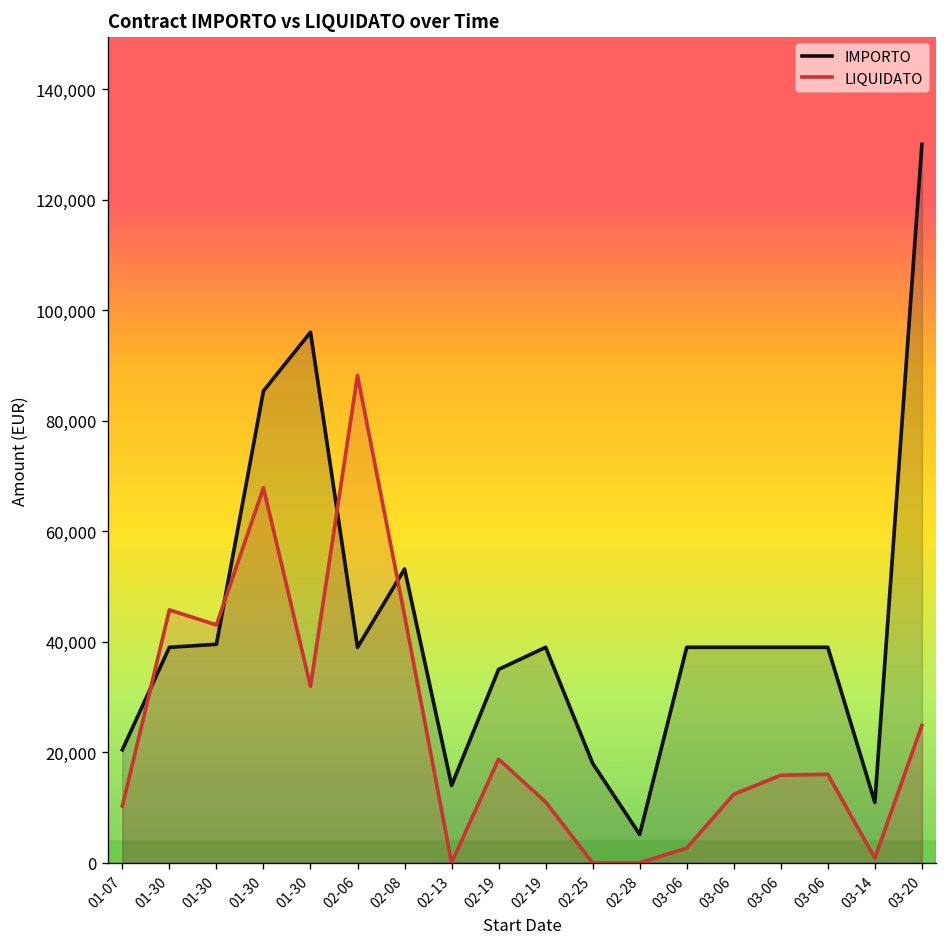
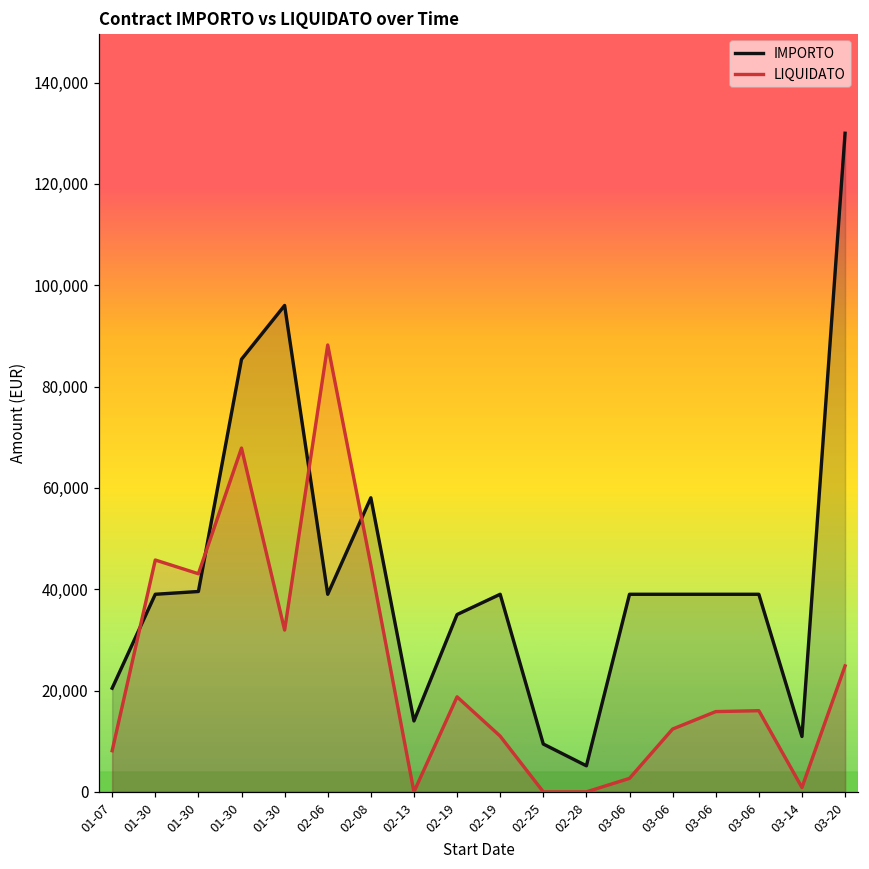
  {
    "IMPORTO": {
      "01-07": "20,000",
      "02-06": "39,000",
-     "02-08": "53,000",
+     "02-08": "58,000",
      "02-13": "14,000",
-     "02-25": "18,000",
+     "02-25": "9,000",
      "02-28": "5,000",
      "03-14": "11,000",
      "03-20": "130,000"
    },
    "LIQUIDATO": {
-     "01-07": "10,000",
+     "01-07": "8,000",
      "02-06": "88,000",
      "02-08": "45,000",
      "03-20": "25,000"
    }
  }
